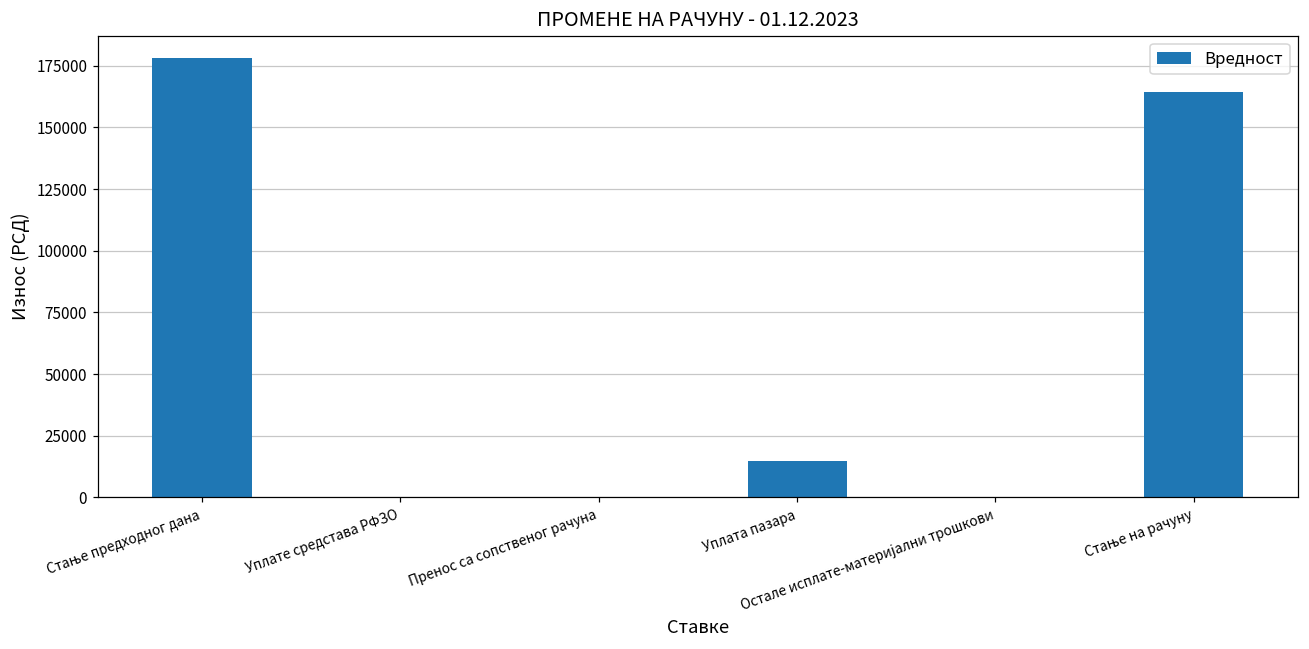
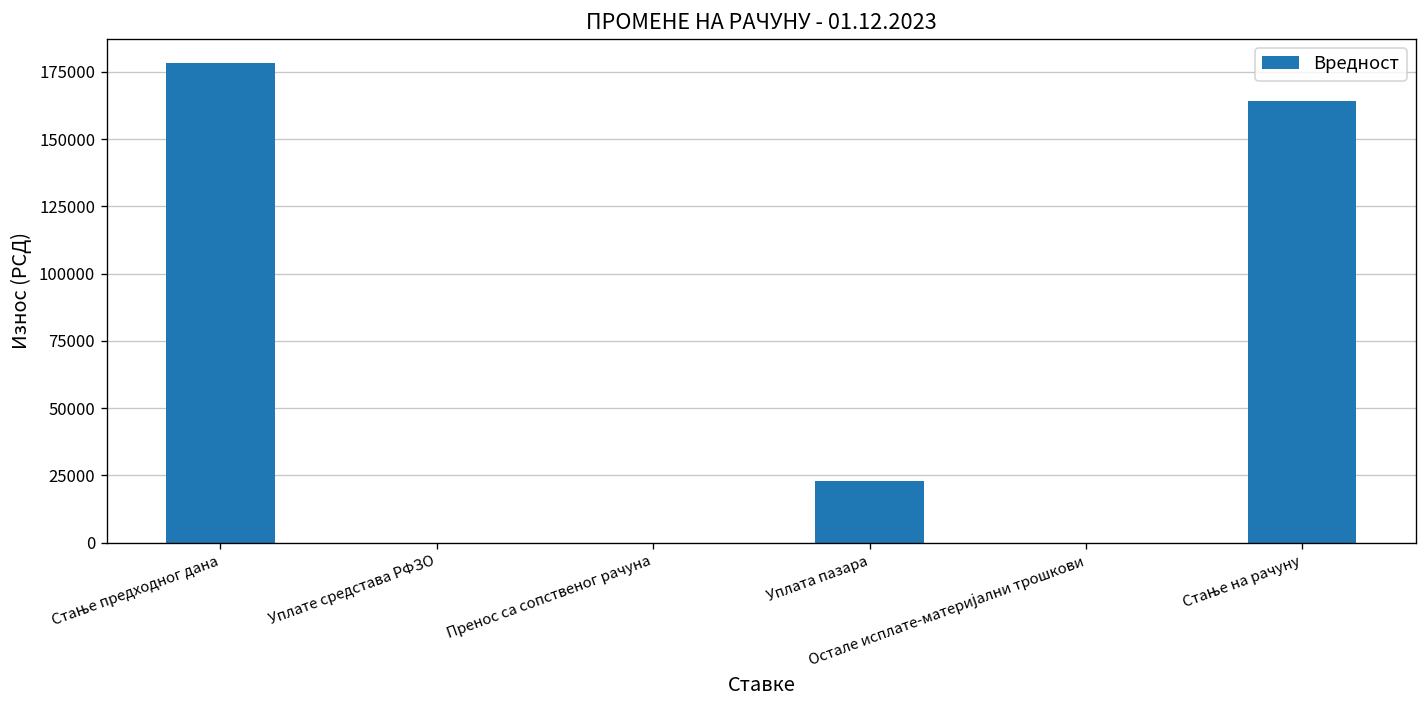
  {
    "Стање предходног дана": 178000,
    "Уплате средстава РФЗО": 0,
    "Пренос са сопственог рачуна": 0,
-   "Уплата пазара": 15000,
+   "Уплата пазара": 23000,
    "Остале исплате-материјални трошкови": 0,
    "Стање на рачуну": 164000
  }
